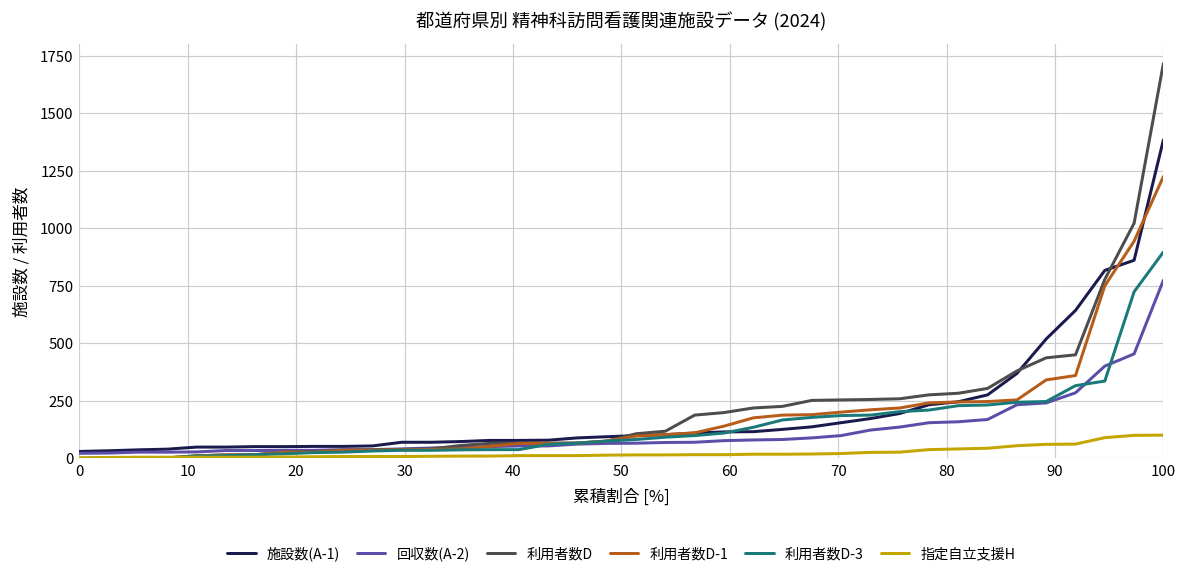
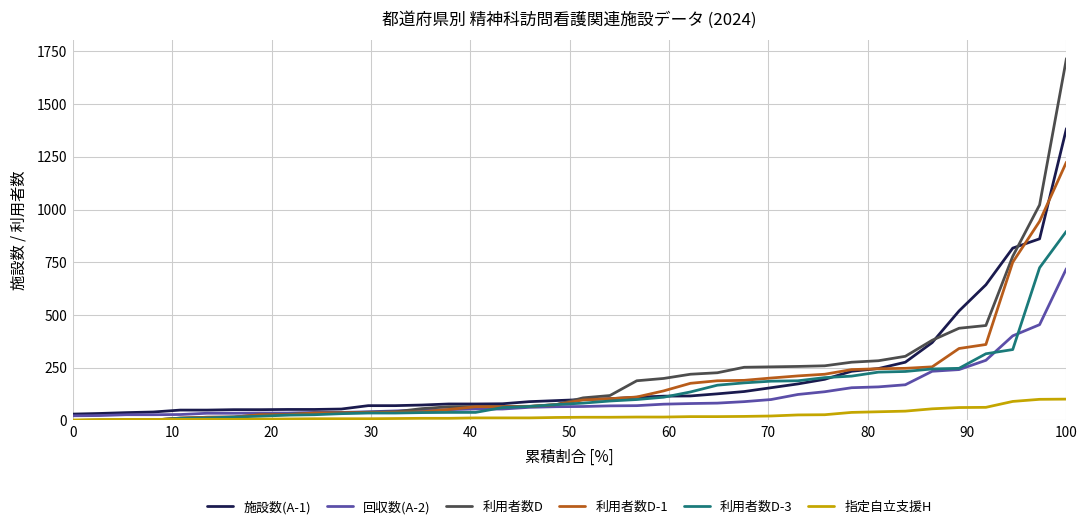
  {
    "施設数(A-1)": {
      "100": 1380
    },
    "回収数(A-2)": {
-     "100": 770
+     "100": 720
    },
    "利用者数D": {
      "100": 1720
    },
    "利用者数D-1": {
      "100": 1230
    },
    "利用者数D-3": {
      "100": 900
    },
    "指定自立支援H": {
      "100": 100
    }
  }
